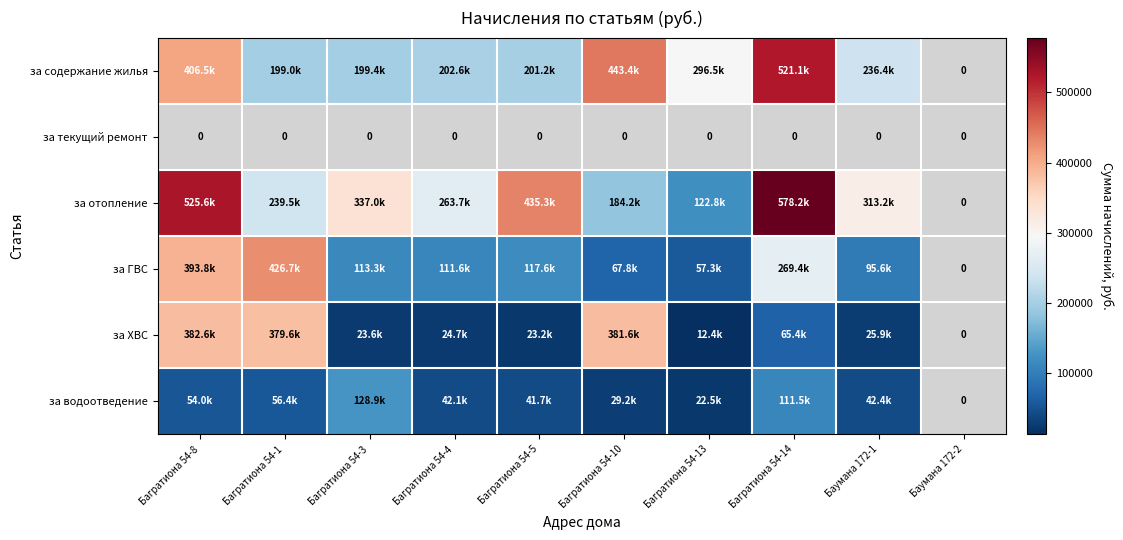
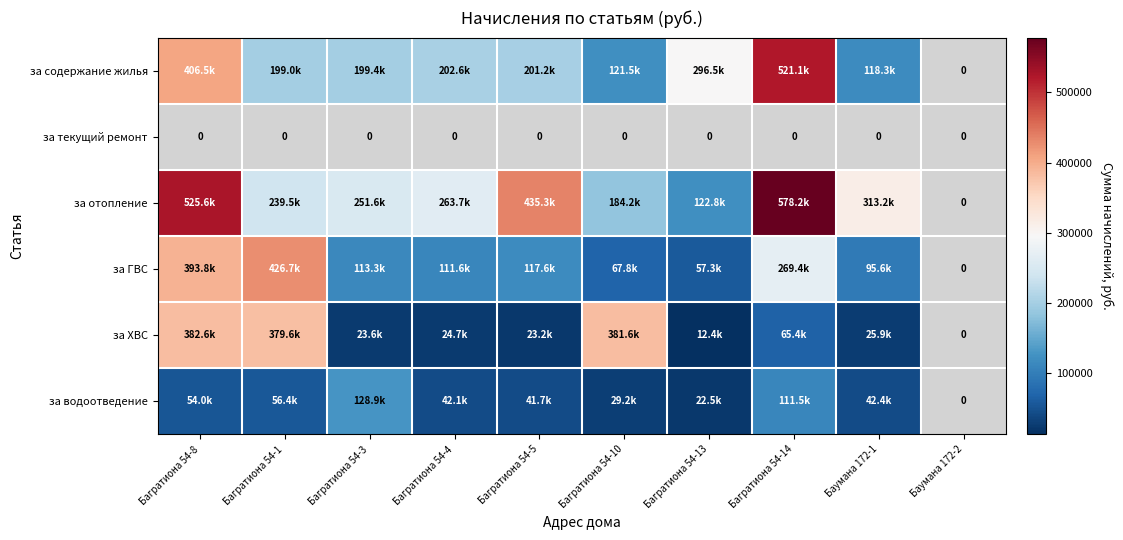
  {
    "за содержание жилья": {
      "Багратиона 54-8": "406.5k",
      "Багратиона 54-1": "199.0k",
      "Багратиона 54-3": "199.4k",
      "Багратиона 54-4": "202.6k",
      "Багратиона 54-5": "201.2k",
-     "Багратиона 54-10": "443.4k",
+     "Багратиона 54-10": "121.5k",
      "Багратиона 54-13": "296.5k",
      "Багратиона 54-14": "521.1k",
-     "Баумана 172-1": "236.4k"
+     "Баумана 172-1": "118.3k"
    },
    "за отопление": {
      "Багратиона 54-8": "525.6k",
      "Багратиона 54-1": "239.5k",
-     "Багратиона 54-3": "337.0k",
+     "Багратиона 54-3": "251.6k",
      "Багратиона 54-4": "263.7k",
      "Багратиона 54-5": "435.3k",
      "Багратиона 54-10": "184.2k",
      "Багратиона 54-13": "122.8k",
      "Багратиона 54-14": "578.2k",
      "Баумана 172-1": "313.2k"
    },
    "за ГВС": {
      "Багратиона 54-8": "393.8k",
      "Багратиона 54-1": "426.7k",
      "Багратиона 54-3": "113.3k",
      "Багратиона 54-4": "111.6k",
      "Багратиона 54-5": "117.6k",
      "Багратиона 54-10": "67.8k",
      "Багратиона 54-13": "57.3k",
      "Багратиона 54-14": "269.4k",
      "Баумана 172-1": "95.6k"
    },
    "за ХВС": {
      "Багратиона 54-8": "382.6k",
      "Багратиона 54-1": "379.6k",
      "Багратиона 54-3": "23.6k",
      "Багратиона 54-4": "24.7k",
      "Багратиона 54-5": "23.2k",
      "Багратиона 54-10": "381.6k",
      "Багратиона 54-13": "12.4k",
      "Багратиона 54-14": "65.4k",
      "Баумана 172-1": "25.9k"
    },
    "за водоотведение": {
      "Багратиона 54-8": "54.0k",
      "Багратиона 54-1": "56.4k",
      "Багратиона 54-3": "128.9k",
      "Багратиона 54-4": "42.1k",
      "Багратиона 54-5": "41.7k",
      "Багратиона 54-10": "29.2k",
      "Багратиона 54-13": "22.5k",
      "Багратиона 54-14": "111.5k",
      "Баумана 172-1": "42.4k"
    }
  }
